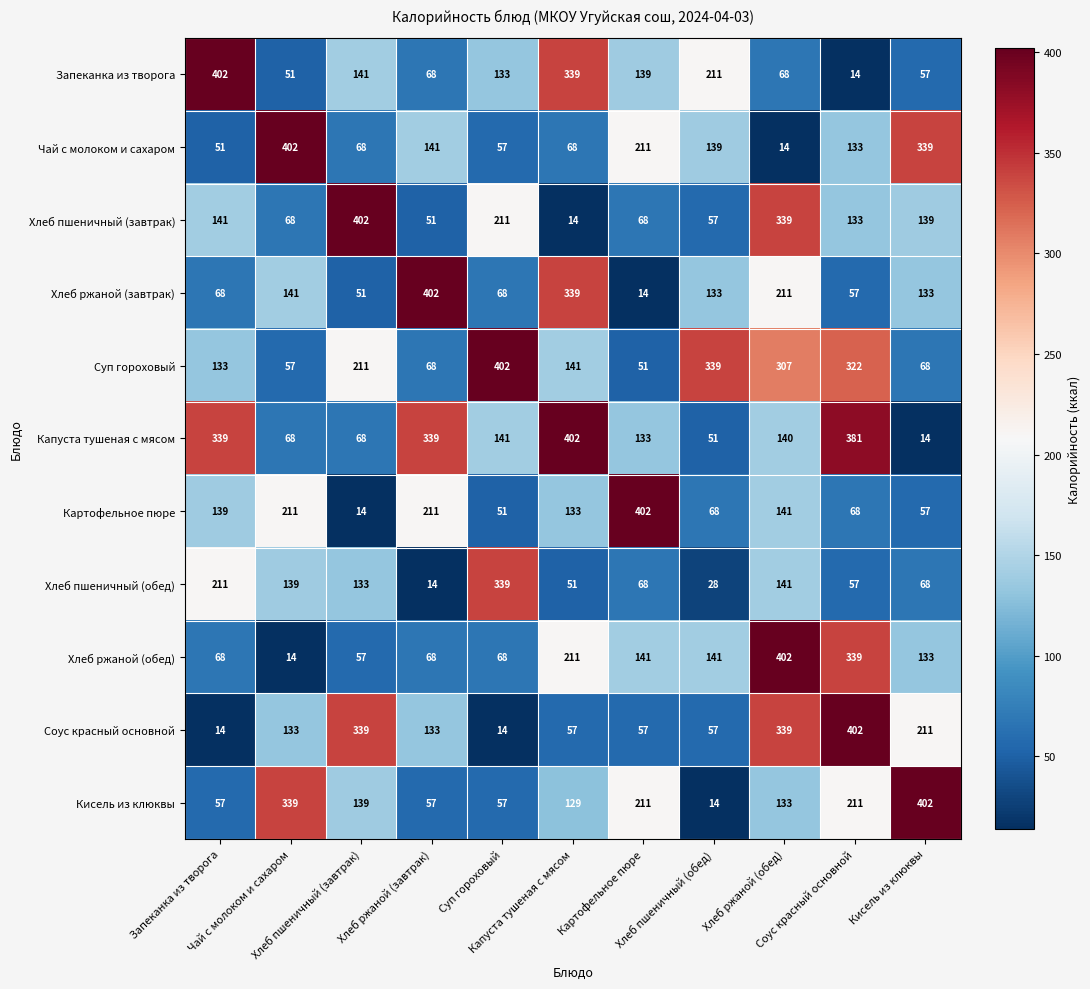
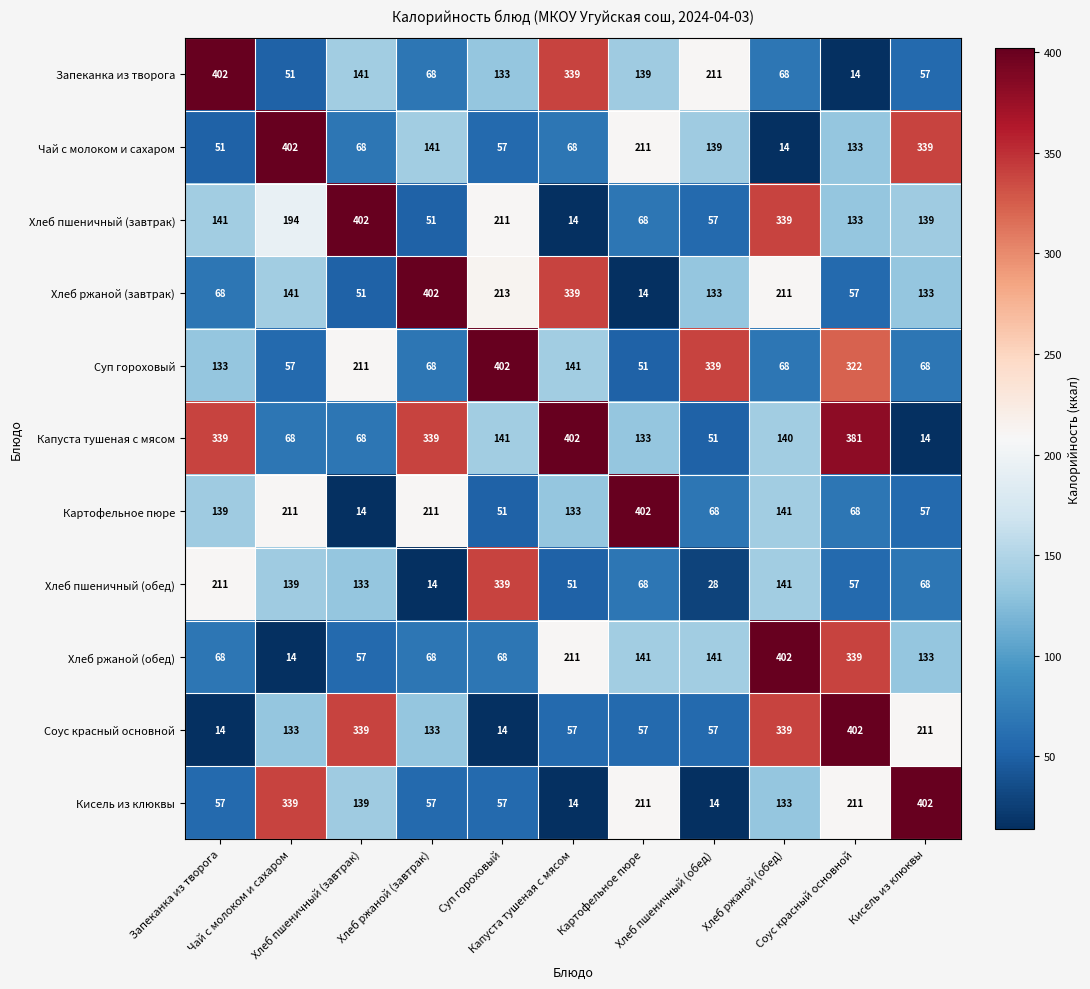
  {
    "Запеканка из творога": {
      "Запеканка из творога": 402,
      "Чай с молоком и сахаром": 51,
      "Хлеб пшеничный (завтрак)": 141,
      "Хлеб ржаной (завтрак)": 68,
      "Суп гороховый": 133,
      "Капуста тушеная с мясом": 339,
      "Картофельное пюре": 139,
      "Хлеб пшеничный (обед)": 211,
      "Хлеб ржаной (обед)": 68,
      "Соус красный основной": 14,
      "Кисель из клюквы": 57
    },
    "Чай с молоком и сахаром": {
      "Запеканка из творога": 51,
      "Чай с молоком и сахаром": 402,
      "Хлеб пшеничный (завтрак)": 68,
      "Хлеб ржаной (завтрак)": 141,
      "Суп гороховый": 57,
      "Капуста тушеная с мясом": 68,
      "Картофельное пюре": 211,
      "Хлеб пшеничный (обед)": 139,
      "Хлеб ржаной (обед)": 14,
      "Соус красный основной": 133,
      "Кисель из клюквы": 339
    },
    "Хлеб пшеничный (завтрак)": {
      "Запеканка из творога": 141,
-     "Чай с молоком и сахаром": 68,
+     "Чай с молоком и сахаром": 194,
      "Хлеб пшеничный (завтрак)": 402,
      "Хлеб ржаной (завтрак)": 51,
      "Суп гороховый": 211,
      "Капуста тушеная с мясом": 14,
      "Картофельное пюре": 68,
      "Хлеб пшеничный (обед)": 57,
      "Хлеб ржаной (обед)": 339,
      "Соус красный основной": 133,
      "Кисель из клюквы": 139
    },
    "Хлеб ржаной (завтрак)": {
      "Запеканка из творога": 68,
      "Чай с молоком и сахаром": 141,
      "Хлеб пшеничный (завтрак)": 51,
      "Хлеб ржаной (завтрак)": 402,
-     "Суп гороховый": 68,
+     "Суп гороховый": 213,
      "Капуста тушеная с мясом": 339,
      "Картофельное пюре": 14,
      "Хлеб пшеничный (обед)": 133,
      "Хлеб ржаной (обед)": 211,
      "Соус красный основной": 57,
      "Кисель из клюквы": 133
    },
    "Суп гороховый": {
      "Запеканка из творога": 133,
      "Чай с молоком и сахаром": 57,
      "Хлеб пшеничный (завтрак)": 211,
      "Хлеб ржаной (завтрак)": 68,
      "Суп гороховый": 402,
      "Капуста тушеная с мясом": 141,
      "Картофельное пюре": 51,
      "Хлеб пшеничный (обед)": 339,
-     "Хлеб ржаной (обед)": 307,
+     "Хлеб ржаной (обед)": 68,
      "Соус красный основной": 322,
      "Кисель из клюквы": 68
    },
    "Капуста тушеная с мясом": {
      "Запеканка из творога": 339,
      "Чай с молоком и сахаром": 68,
      "Хлеб пшеничный (завтрак)": 68,
      "Хлеб ржаной (завтрак)": 339,
      "Суп гороховый": 141,
      "Капуста тушеная с мясом": 402,
      "Картофельное пюре": 133,
      "Хлеб пшеничный (обед)": 51,
      "Хлеб ржаной (обед)": 140,
      "Соус красный основной": 381,
      "Кисель из клюквы": 14
    },
    "Картофельное пюре": {
      "Запеканка из творога": 139,
      "Чай с молоком и сахаром": 211,
      "Хлеб пшеничный (завтрак)": 14,
      "Хлеб ржаной (завтрак)": 211,
      "Суп гороховый": 51,
      "Капуста тушеная с мясом": 133,
      "Картофельное пюре": 402,
      "Хлеб пшеничный (обед)": 68,
      "Хлеб ржаной (обед)": 141,
      "Соус красный основной": 68,
      "Кисель из клюквы": 57
    },
    "Хлеб пшеничный (обед)": {
      "Запеканка из творога": 211,
      "Чай с молоком и сахаром": 139,
      "Хлеб пшеничный (завтрак)": 133,
      "Хлеб ржаной (завтрак)": 14,
      "Суп гороховый": 339,
      "Капуста тушеная с мясом": 51,
      "Картофельное пюре": 68,
      "Хлеб пшеничный (обед)": 28,
      "Хлеб ржаной (обед)": 141,
      "Соус красный основной": 57,
      "Кисель из клюквы": 68
    },
    "Хлеб ржаной (обед)": {
      "Запеканка из творога": 68,
      "Чай с молоком и сахаром": 14,
      "Хлеб пшеничный (завтрак)": 57,
      "Хлеб ржаной (завтрак)": 68,
      "Суп гороховый": 68,
      "Капуста тушеная с мясом": 211,
      "Картофельное пюре": 141,
      "Хлеб пшеничный (обед)": 141,
      "Хлеб ржаной (обед)": 402,
      "Соус красный основной": 339,
      "Кисель из клюквы": 133
    },
    "Соус красный основной": {
      "Запеканка из творога": 14,
      "Чай с молоком и сахаром": 133,
      "Хлеб пшеничный (завтрак)": 339,
      "Хлеб ржаной (завтрак)": 133,
      "Суп гороховый": 14,
      "Капуста тушеная с мясом": 57,
      "Картофельное пюре": 57,
      "Хлеб пшеничный (обед)": 57,
      "Хлеб ржаной (обед)": 339,
      "Соус красный основной": 402,
      "Кисель из клюквы": 211
    },
    "Кисель из клюквы": {
      "Запеканка из творога": 57,
      "Чай с молоком и сахаром": 339,
      "Хлеб пшеничный (завтрак)": 139,
      "Хлеб ржаной (завтрак)": 57,
      "Суп гороховый": 57,
-     "Капуста тушеная с мясом": 129,
+     "Капуста тушеная с мясом": 14,
      "Картофельное пюре": 211,
      "Хлеб пшеничный (обед)": 14,
      "Хлеб ржаной (обед)": 133,
      "Соус красный основной": 211,
      "Кисель из клюквы": 402
    }
  }
